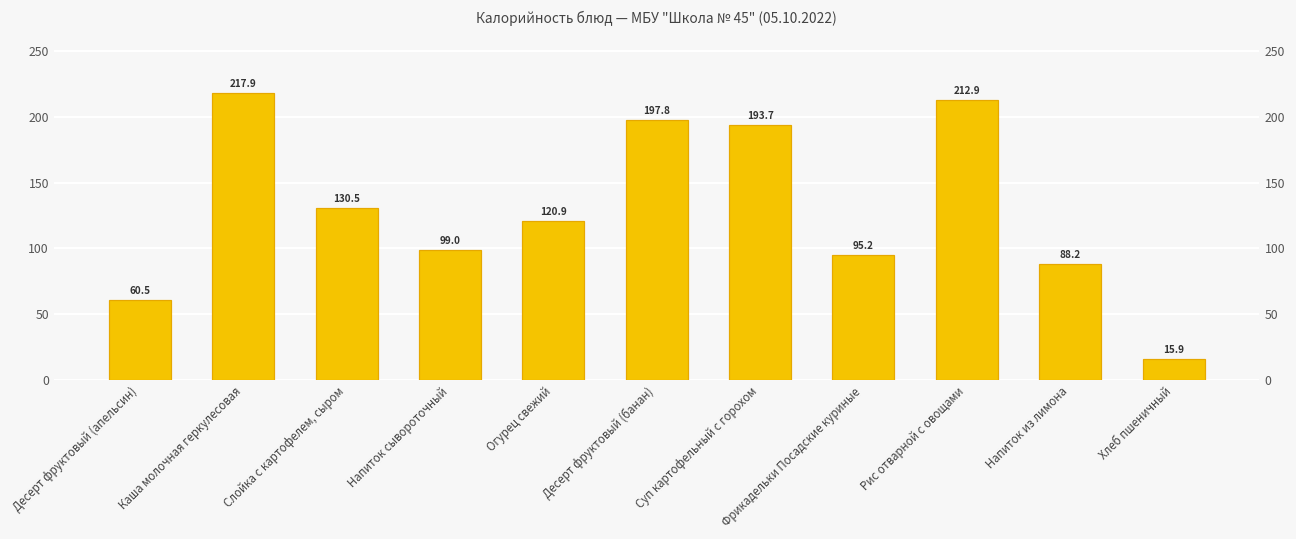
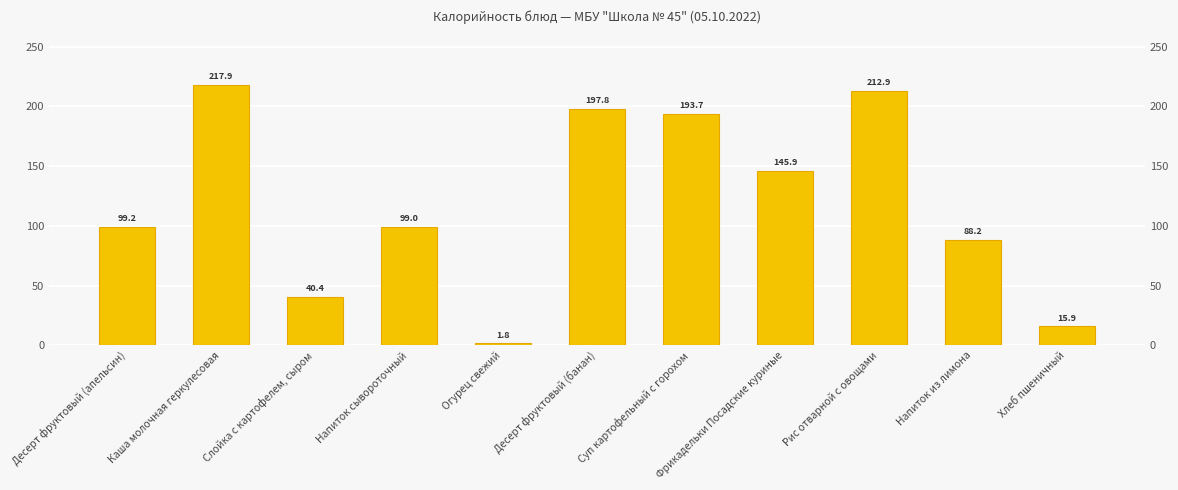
  {
-   "Десерт фруктовый (апельсин)": 60.5,
+   "Десерт фруктовый (апельсин)": 99.2,
    "Каша молочная геркулесовая": 217.9,
-   "Слойка с картофелем, сыром": 130.5,
+   "Слойка с картофелем, сыром": 40.4,
    "Напиток сывороточный": 99.0,
-   "Огурец свежий": 120.9,
+   "Огурец свежий": 1.8,
    "Десерт фруктовый (банан)": 197.8,
    "Суп картофельный с горохом": 193.7,
-   "Фрикадельки Посадские куриные": 95.2,
+   "Фрикадельки Посадские куриные": 145.9,
    "Рис отварной с овощами": 212.9,
    "Напиток из лимона": 88.2,
    "Хлеб пшеничный": 15.9
  }
